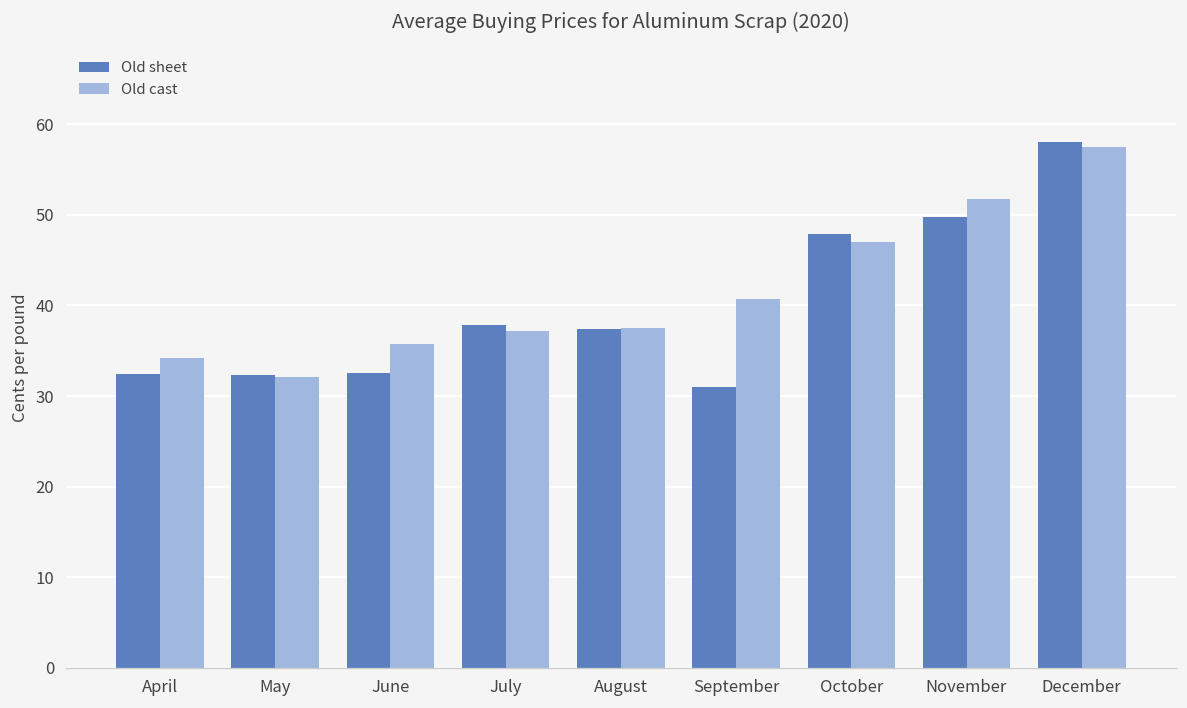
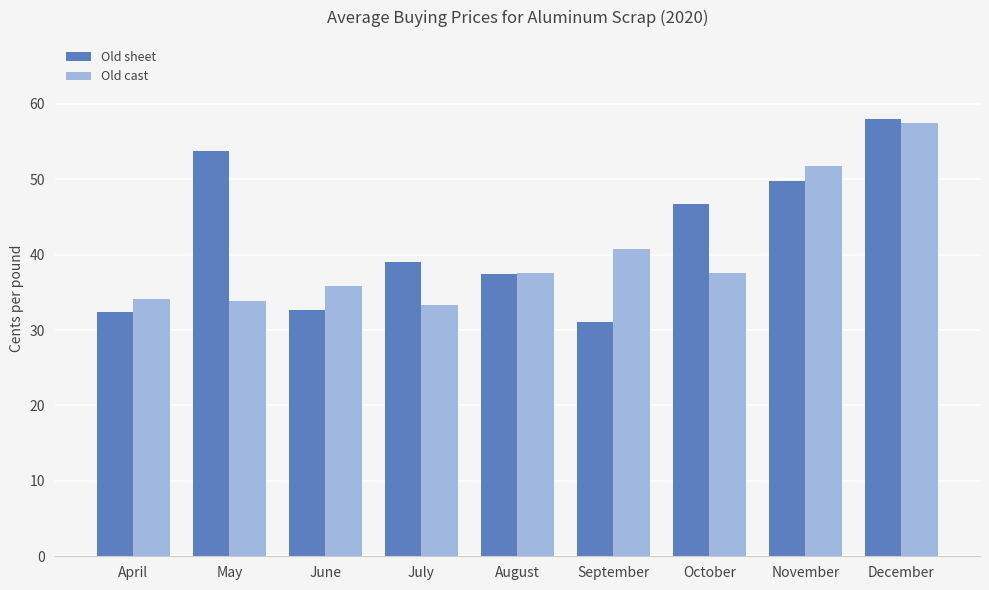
  {
    "Old sheet": {
      "April": 32,
-     "May": 32,
+     "May": 54,
      "June": 33,
-     "July": 38,
+     "July": 39,
      "August": 37,
      "September": 31,
-     "October": 48,
+     "October": 47,
      "November": 50,
      "December": 58
    },
    "Old cast": {
      "April": 34,
-     "May": 32,
+     "May": 34,
      "June": 36,
-     "July": 37,
+     "July": 33,
      "August": 38,
      "September": 41,
-     "October": 47,
+     "October": 38,
      "November": 52,
      "December": 58
    }
  }
